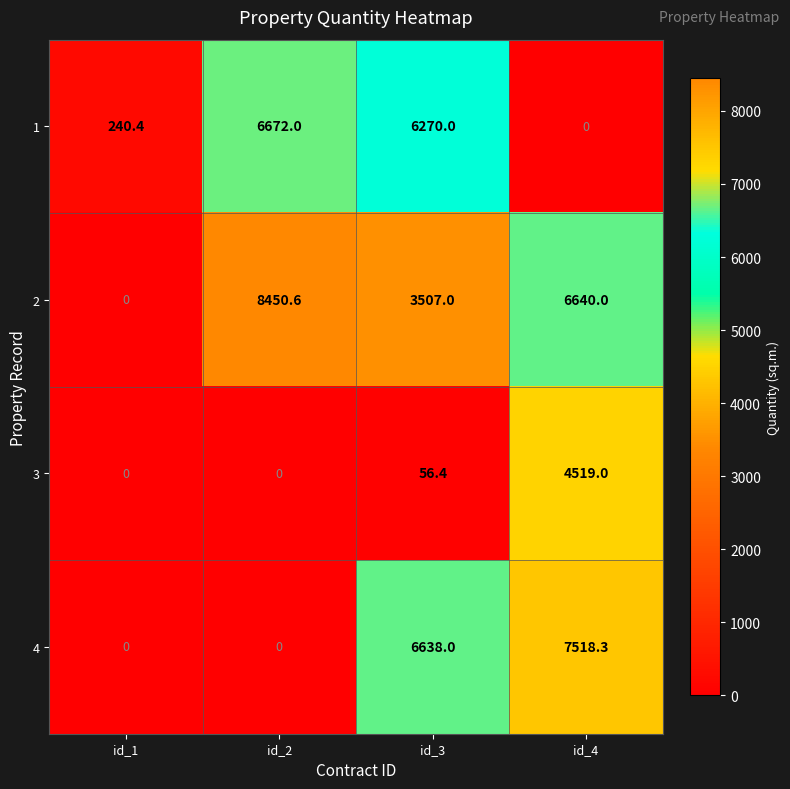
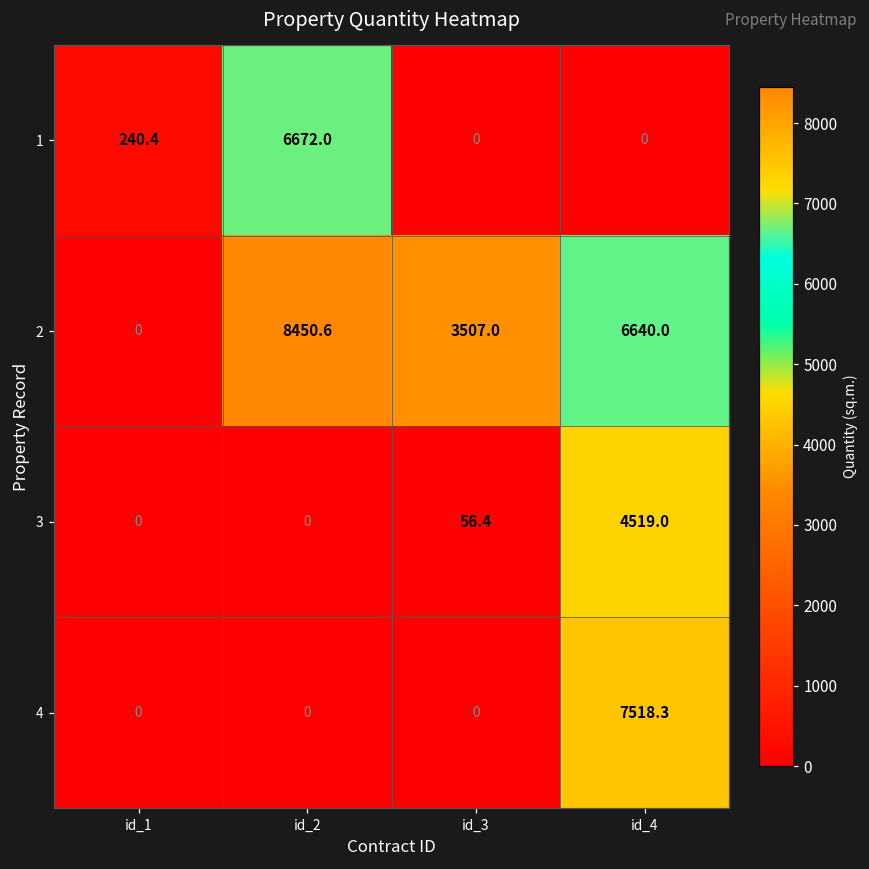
  {
    "1": {
      "id_1": 240.4,
      "id_2": 6672.0,
-     "id_3": 6270.0,
+     "id_3": 0,
      "id_4": 0
    },
    "2": {
      "id_1": 0,
      "id_2": 8450.6,
      "id_3": 3507.0,
      "id_4": 6640.0
    },
    "3": {
      "id_1": 0,
      "id_2": 0,
      "id_3": 56.4,
      "id_4": 4519.0
    },
    "4": {
      "id_1": 0,
      "id_2": 0,
-     "id_3": 6638.0,
+     "id_3": 0,
      "id_4": 7518.3
    }
  }
